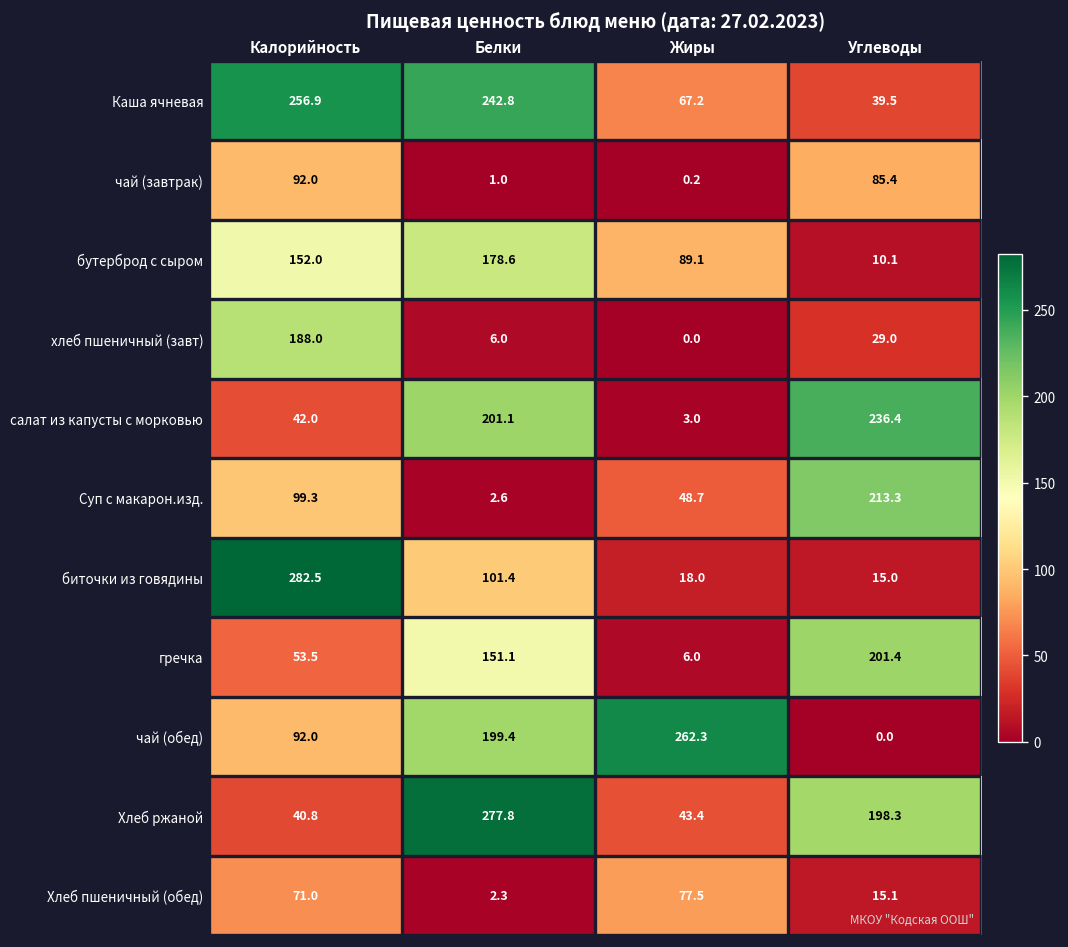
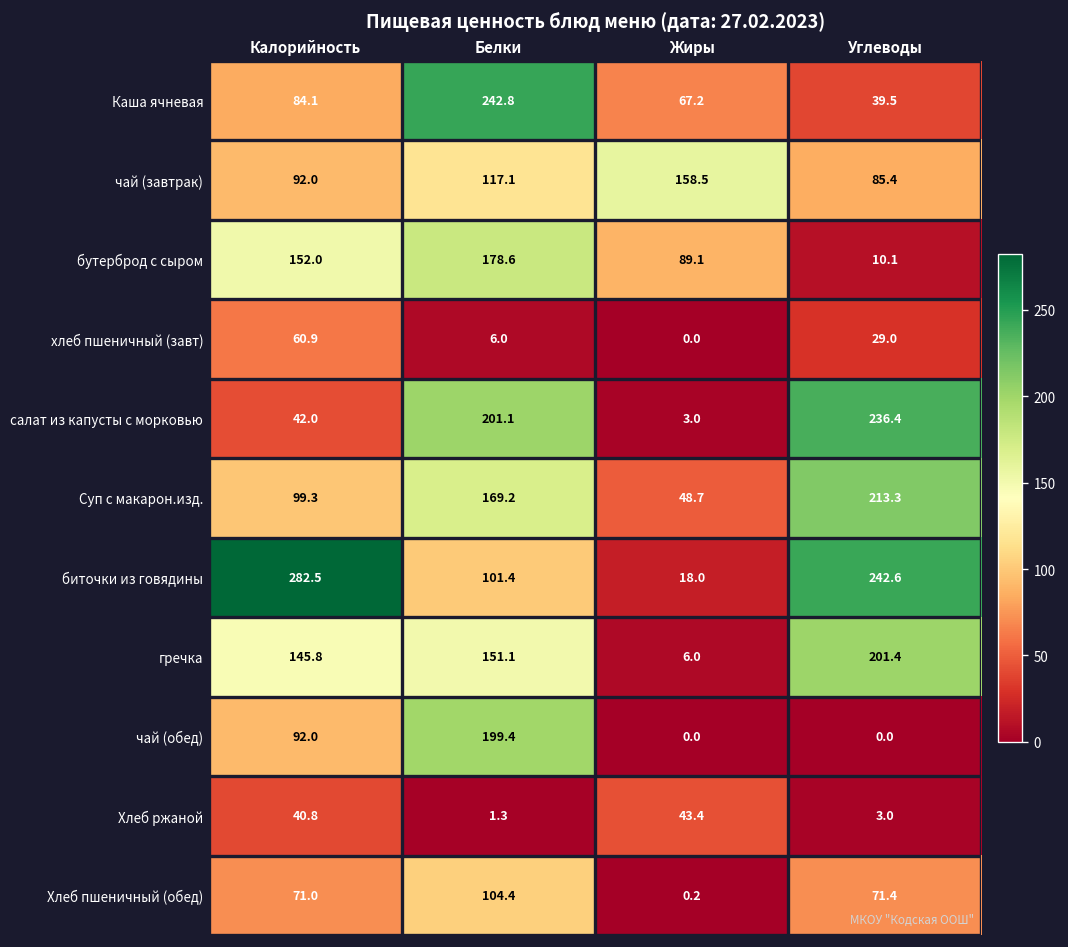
  {
    "Каша ячневая": {
-     "Калорийность": 256.9,
+     "Калорийность": 84.1,
      "Белки": 242.8,
      "Жиры": 67.2,
      "Углеводы": 39.5
    },
    "чай (завтрак)": {
      "Калорийность": 92.0,
-     "Белки": 1.0,
-     "Жиры": 0.2,
+     "Белки": 117.1,
+     "Жиры": 158.5,
      "Углеводы": 85.4
    },
    "бутерброд с сыром": {
      "Калорийность": 152.0,
      "Белки": 178.6,
      "Жиры": 89.1,
      "Углеводы": 10.1
    },
    "хлеб пшеничный (завт)": {
-     "Калорийность": 188.0,
+     "Калорийность": 60.9,
      "Белки": 6.0,
      "Жиры": 0.0,
      "Углеводы": 29.0
    },
    "салат из капусты с морковью": {
      "Калорийность": 42.0,
      "Белки": 201.1,
      "Жиры": 3.0,
      "Углеводы": 236.4
    },
    "Суп с макарон.изд.": {
      "Калорийность": 99.3,
-     "Белки": 2.6,
+     "Белки": 169.2,
      "Жиры": 48.7,
      "Углеводы": 213.3
    },
    "биточки из говядины": {
      "Калорийность": 282.5,
      "Белки": 101.4,
      "Жиры": 18.0,
-     "Углеводы": 15.0
+     "Углеводы": 242.6
    },
    "гречка": {
-     "Калорийность": 53.5,
+     "Калорийность": 145.8,
      "Белки": 151.1,
      "Жиры": 6.0,
      "Углеводы": 201.4
    },
    "чай (обед)": {
      "Калорийность": 92.0,
      "Белки": 199.4,
-     "Жиры": 262.3,
+     "Жиры": 0.0,
      "Углеводы": 0.0
    },
    "Хлеб ржаной": {
      "Калорийность": 40.8,
-     "Белки": 277.8,
+     "Белки": 1.3,
      "Жиры": 43.4,
-     "Углеводы": 198.3
+     "Углеводы": 3.0
    },
    "Хлеб пшеничный (обед)": {
      "Калорийность": 71.0,
-     "Белки": 2.3,
-     "Жиры": 77.5,
-     "Углеводы": 15.1
+     "Белки": 104.4,
+     "Жиры": 0.2,
+     "Углеводы": 71.4
    }
  }
